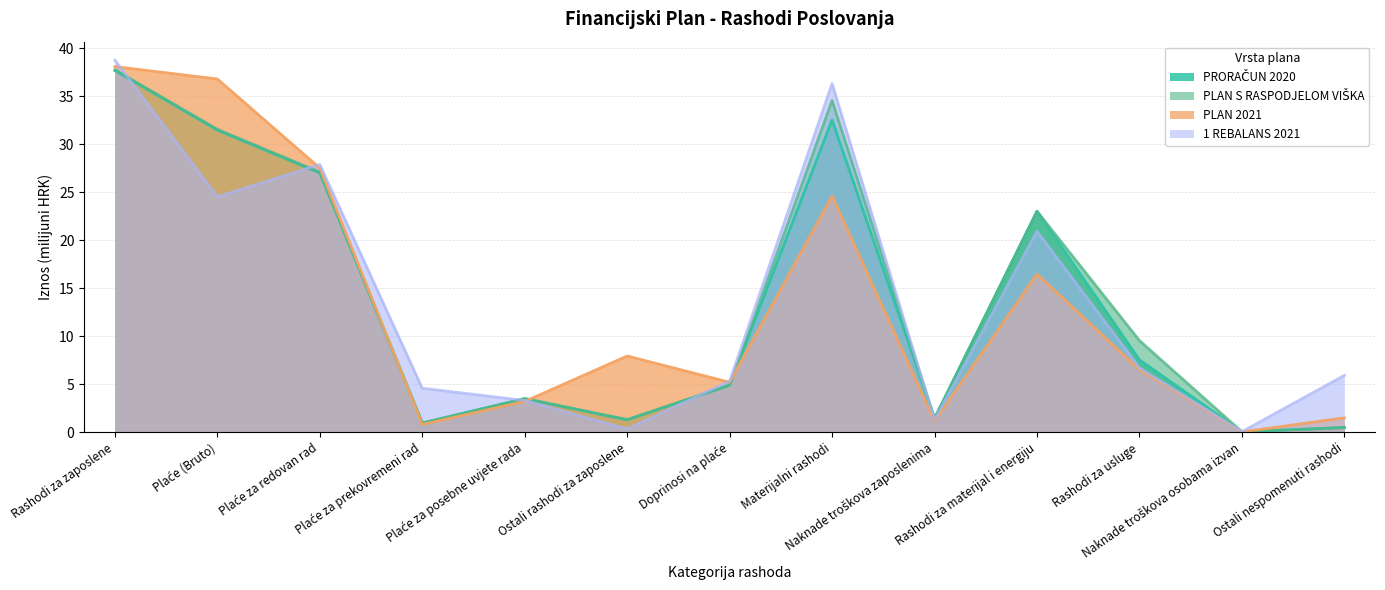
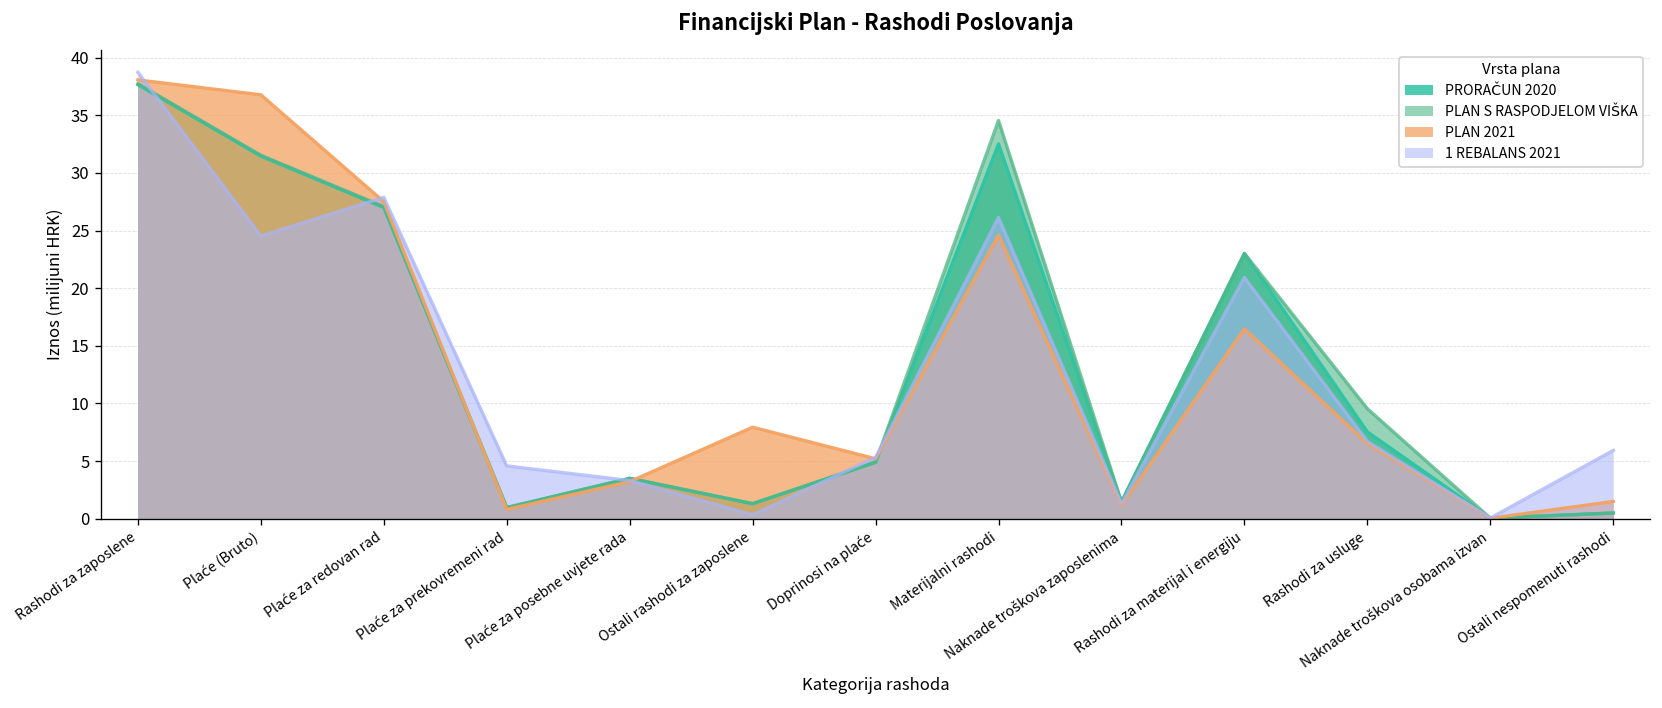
  {
    "PLAN 2021": {
      "Rashodi za zaposlene": 38,
      "Plaće (Bruto)": 37,
      "Plaće za redovan rad": 28,
      "Ostali rashodi za zaposlene": 8,
      "Materijalni rashodi": 25,
      "Rashodi za materijal i energiju": 16,
      "Ostali nespomenuti rashodi": 1
    },
    "1 REBALANS 2021": {
      "Rashodi za zaposlene": 39,
      "Plaće (Bruto)": 25,
      "Plaće za redovan rad": 28,
      "Plaće za prekovremeni rad": 5,
      "Ostali rashodi za zaposlene": 0,
-     "Materijalni rashodi": 36,
+     "Materijalni rashodi": 26,
      "Rashodi za materijal i energiju": 21,
      "Ostali nespomenuti rashodi": 6
    }
  }
